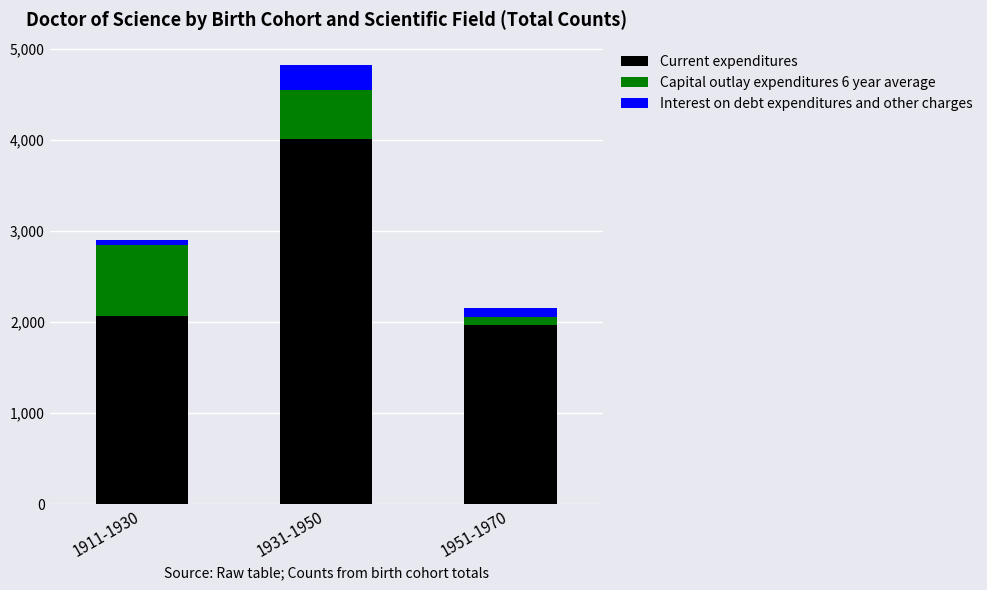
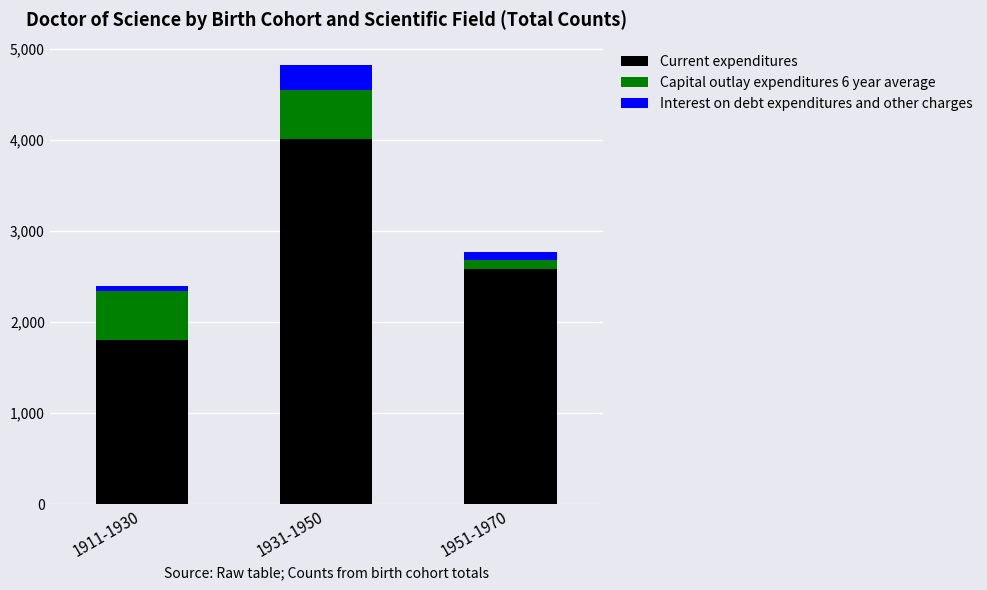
  {
    "Current expenditures": {
-     "1911-1930": "2,100",
+     "1911-1930": "1,800",
      "1931-1950": "4,000",
-     "1951-1970": "2,000"
+     "1951-1970": "2,600"
    },
    "Capital outlay expenditures 6 year average": {
-     "1911-1930": "800",
+     "1911-1930": "500",
      "1931-1950": "500",
      "1951-1970": "100"
    },
    "Interest on debt expenditures and other charges": {
      "1911-1930": "100",
      "1931-1950": "300",
      "1951-1970": "100"
    }
  }
